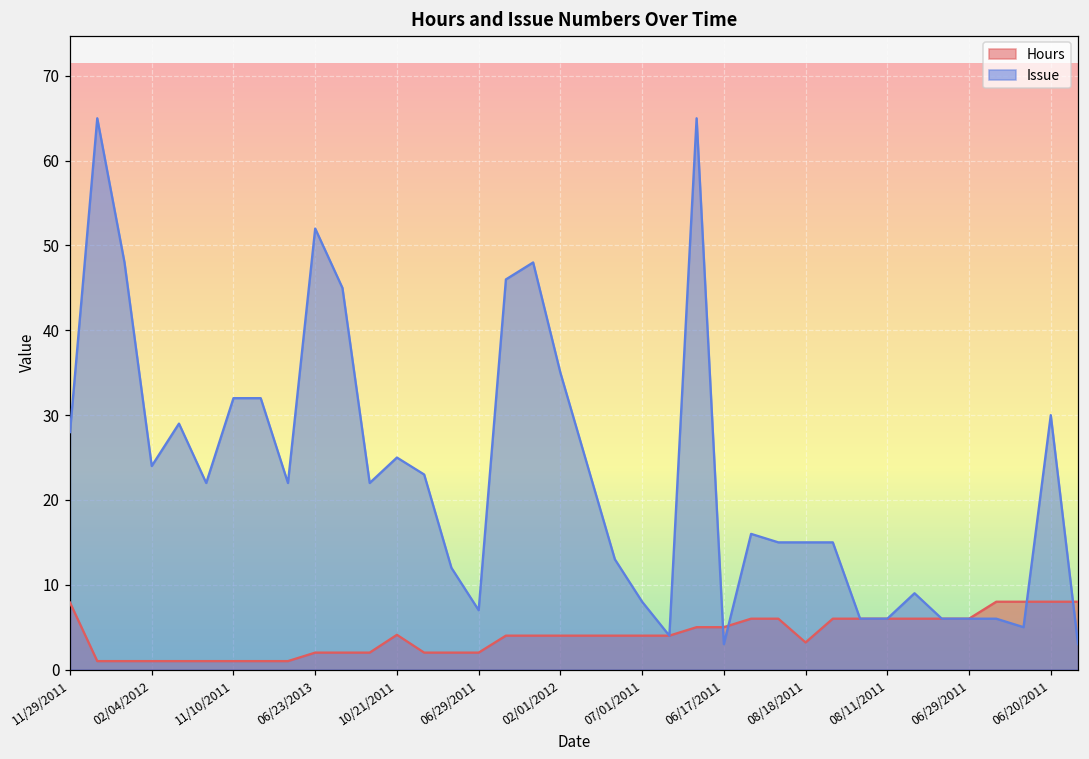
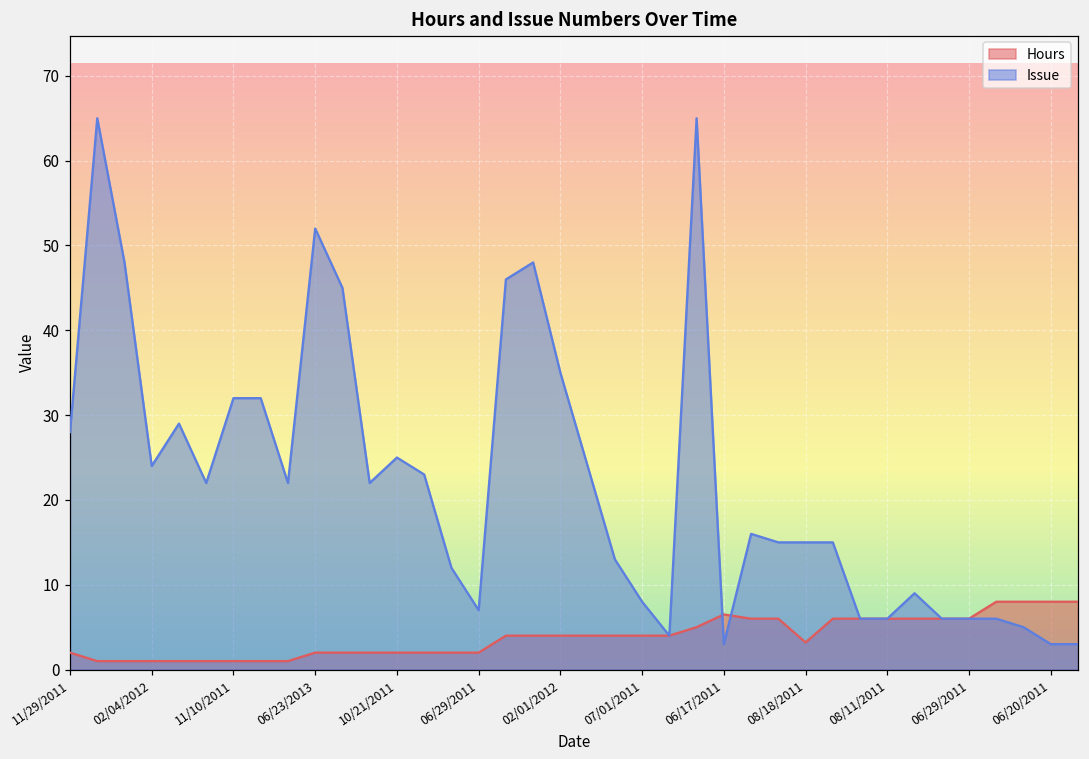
  {
    "Hours": {
-     "11/29/2011": 8,
+     "11/29/2011": 2,
      "02/04/2012": 1,
      "11/10/2011": 1,
      "06/23/2013": 2,
-     "10/21/2011": 4,
-     "06/17/2011": 5,
+     "10/21/2011": 2,
+     "06/17/2011": 7,
      "08/18/2011": 3,
      "06/20/2011": 8
    },
    "Issue": {
      "11/29/2011": 28,
      "02/04/2012": 24,
      "11/10/2011": 32,
      "06/23/2013": 52,
      "10/21/2011": 25,
      "06/17/2011": 3,
      "08/18/2011": 15,
-     "06/20/2011": 30
+     "06/20/2011": 3
    }
  }
